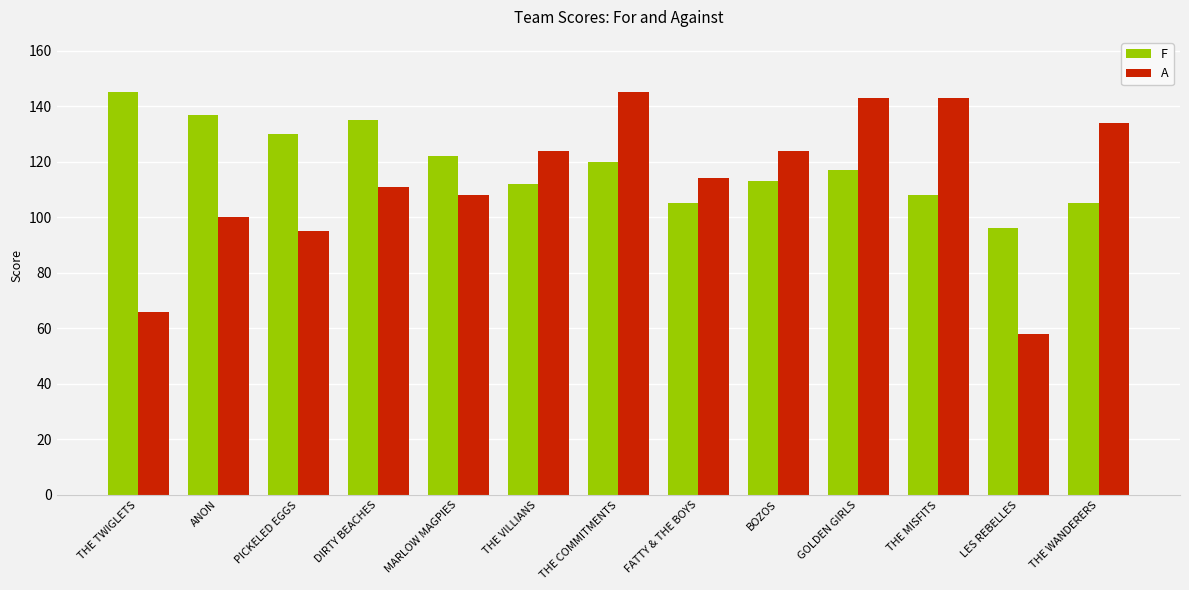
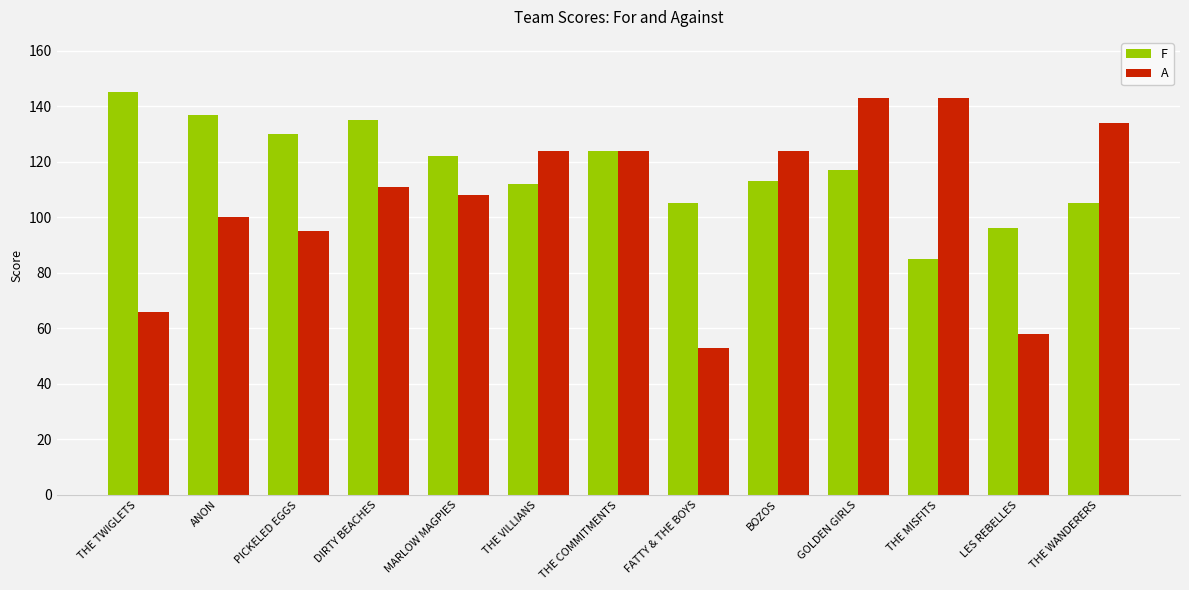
  {
    "F": {
      "THE TWIGLETS": 145,
      "ANON": 137,
      "PICKELED EGGS": 130,
      "DIRTY BEACHES": 135,
      "MARLOW MAGPIES": 122,
      "THE VILLIANS": 112,
-     "THE COMMITMENTS": 120,
+     "THE COMMITMENTS": 124,
      "FATTY & THE BOYS": 105,
      "BOZOS": 113,
      "GOLDEN GIRLS": 117,
-     "THE MISFITS": 108,
+     "THE MISFITS": 85,
      "LES REBELLES": 96,
      "THE WANDERERS": 105
    },
    "A": {
      "THE TWIGLETS": 66,
      "ANON": 100,
      "PICKELED EGGS": 95,
      "DIRTY BEACHES": 111,
      "MARLOW MAGPIES": 108,
      "THE VILLIANS": 124,
-     "THE COMMITMENTS": 145,
-     "FATTY & THE BOYS": 114,
+     "THE COMMITMENTS": 124,
+     "FATTY & THE BOYS": 53,
      "BOZOS": 124,
      "GOLDEN GIRLS": 143,
      "THE MISFITS": 143,
      "LES REBELLES": 58,
      "THE WANDERERS": 134
    }
  }
